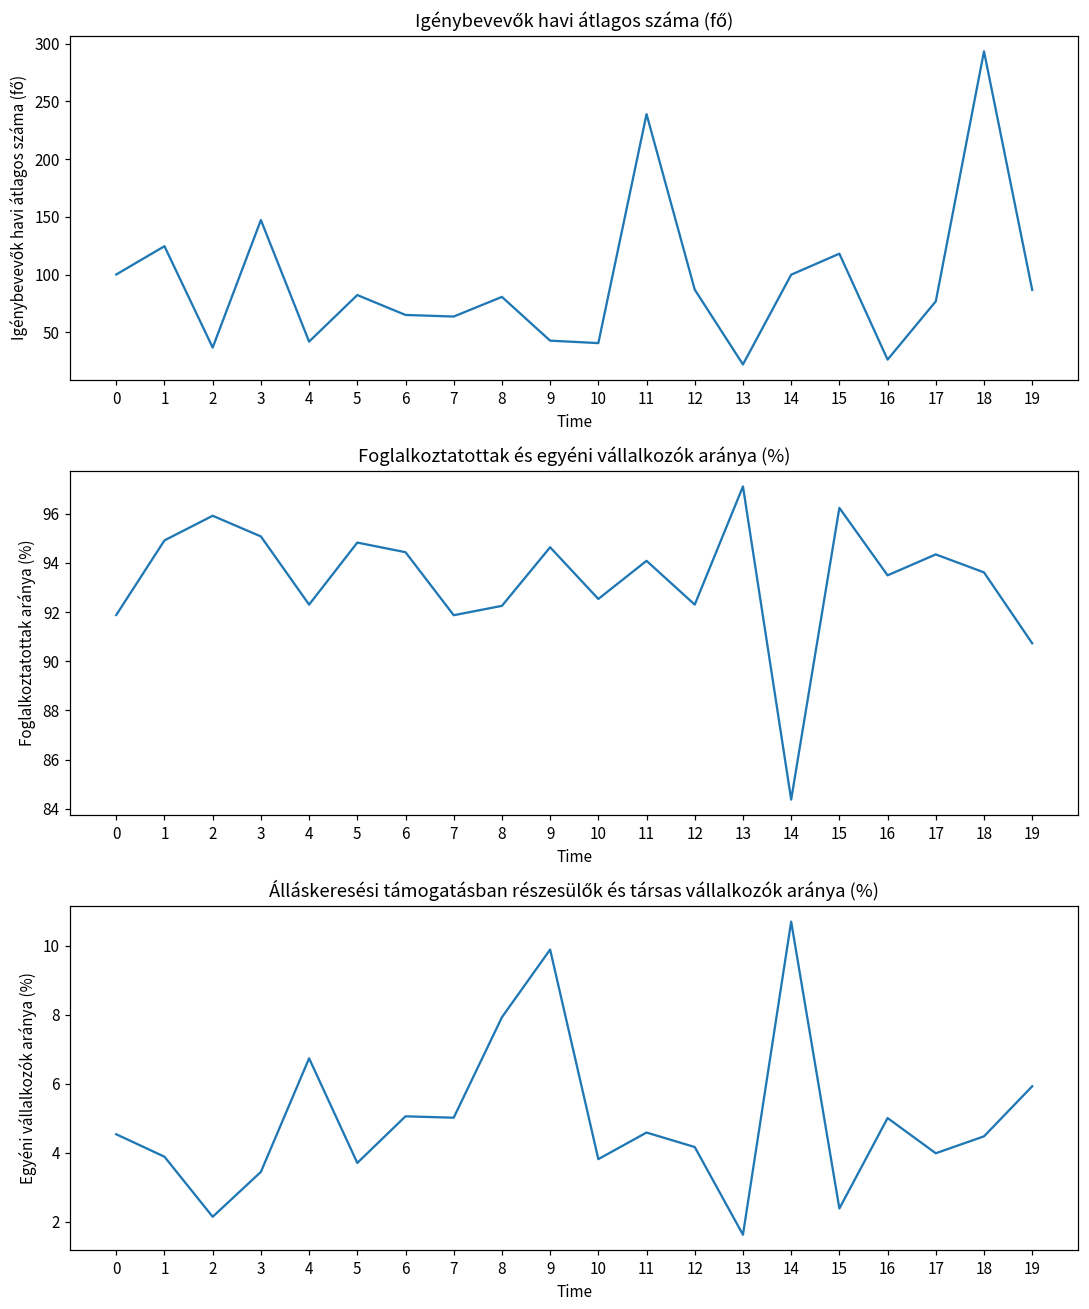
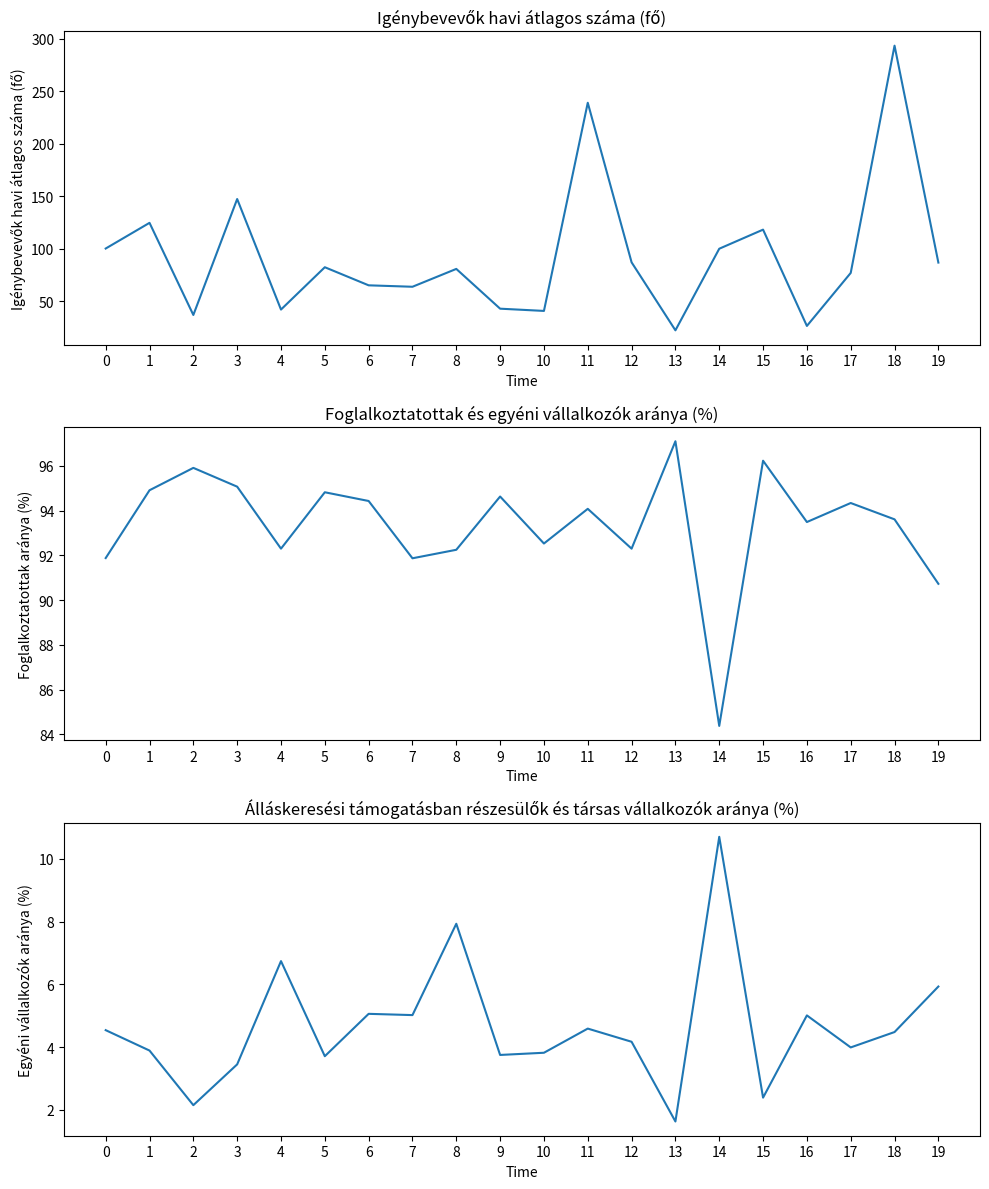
  {
    "Igénybevevők havi átlagos száma (fő)": {
      "0": 100,
      "1": 125,
      "2": 37,
      "3": 147,
      "4": 42,
      "5": 82,
      "6": 65,
      "7": 64,
      "8": 81,
      "9": 43,
      "10": 41,
      "11": 239,
      "12": 87,
      "13": 22,
      "14": 100,
      "15": 118,
      "16": 26,
      "17": 77,
      "18": 293,
      "19": 87
    },
    "Foglalkoztatottak és egyéni vállalkozók aránya (%)": {
      "0": 91.9,
      "1": 94.9,
      "2": 95.9,
      "3": 95.1,
      "4": 92.3,
      "5": 94.8,
      "6": 94.4,
      "7": 91.9,
      "8": 92.3,
      "9": 94.6,
      "10": 92.5,
      "11": 94.1,
      "12": 92.3,
      "13": 97.1,
      "14": 84.4,
      "15": 96.2,
      "16": 93.5,
      "17": 94.3,
      "18": 93.6,
      "19": 90.7
    },
    "Álláskeresési támogatásban részesülők és társas vállalkozók aránya (%)": {
      "0": 4.5,
      "1": 3.9,
      "2": 2.2,
      "3": 3.5,
      "4": 6.7,
      "5": 3.7,
      "6": 5.1,
      "7": 5.0,
      "8": 7.9,
-     "9": 9.9,
+     "9": 3.8,
      "10": 3.8,
      "11": 4.6,
      "12": 4.2,
      "13": 1.6,
      "14": 10.7,
      "15": 2.4,
      "16": 5.0,
      "17": 4.0,
      "18": 4.5,
      "19": 5.9
    }
  }
